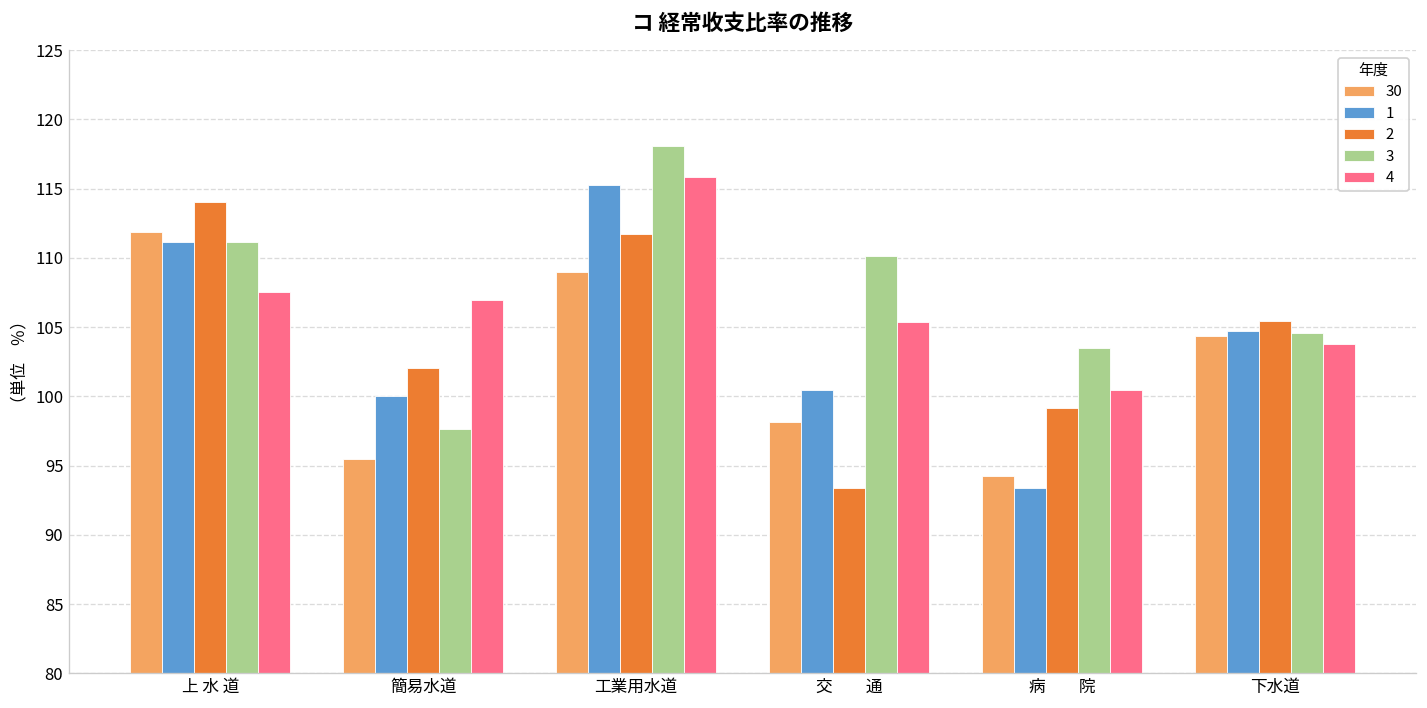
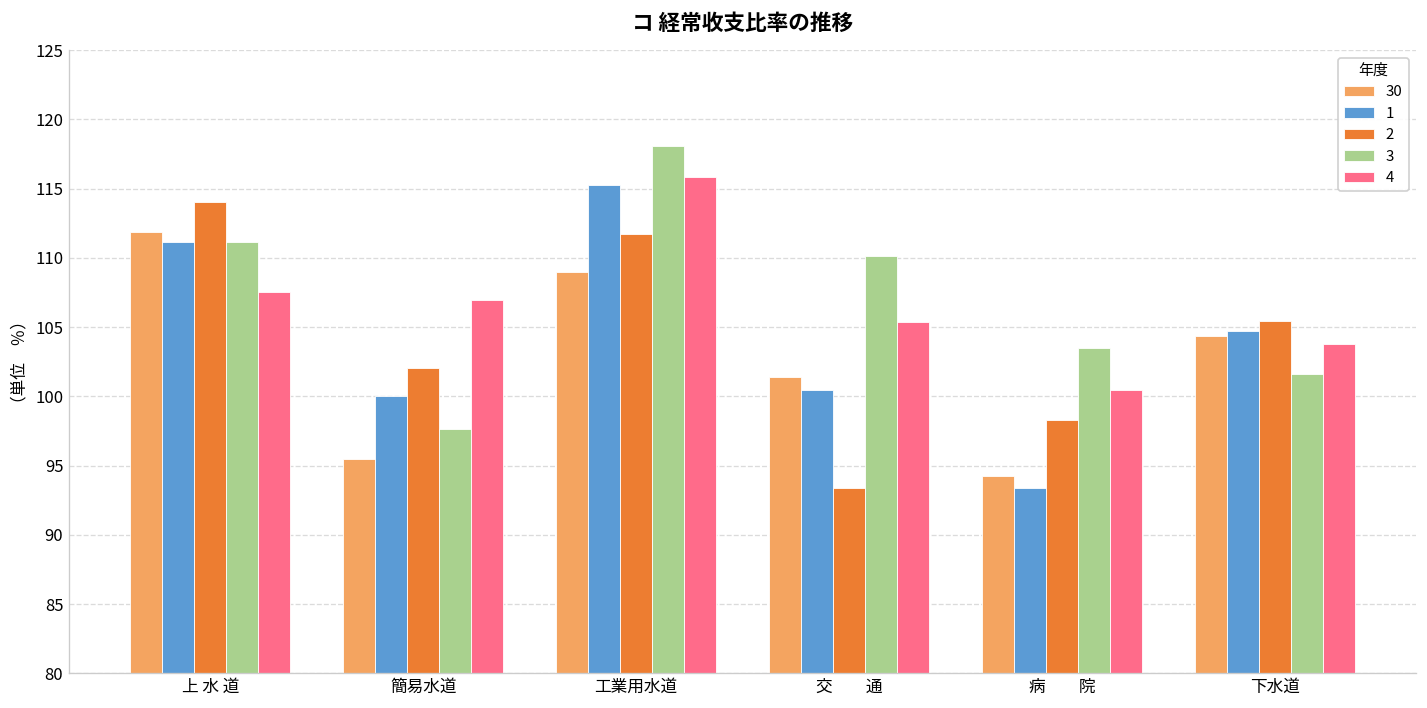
  {
    "30": {
      "上 水 道": 111.9,
      "簡易水道": 95.5,
      "工業用水道": 109.0,
-     "交 通": 98.2,
+     "交 通": 101.4,
      "病 院": 94.2,
      "下水道": 104.4
    },
    "1": {
      "上 水 道": 111.1,
      "簡易水道": 100.0,
      "工業用水道": 115.2,
      "交 通": 100.4,
      "病 院": 93.4,
      "下水道": 104.7
    },
    "2": {
      "上 水 道": 114.0,
      "簡易水道": 102.1,
      "工業用水道": 111.7,
      "交 通": 93.4,
-     "病 院": 99.2,
+     "病 院": 98.3,
      "下水道": 105.4
    },
    "3": {
      "上 水 道": 111.1,
      "簡易水道": 97.7,
      "工業用水道": 118.1,
      "交 通": 110.1,
      "病 院": 103.5,
-     "下水道": 104.6
+     "下水道": 101.6
    },
    "4": {
      "上 水 道": 107.6,
      "簡易水道": 107.0,
      "工業用水道": 115.9,
      "交 通": 105.3,
      "病 院": 100.4,
      "下水道": 103.8
    }
  }
